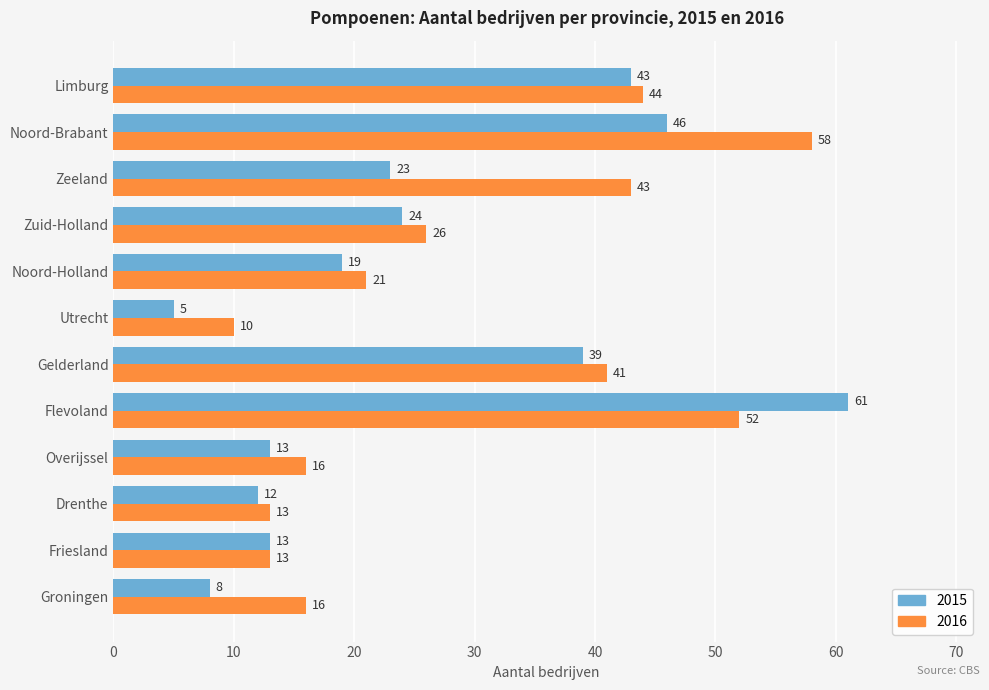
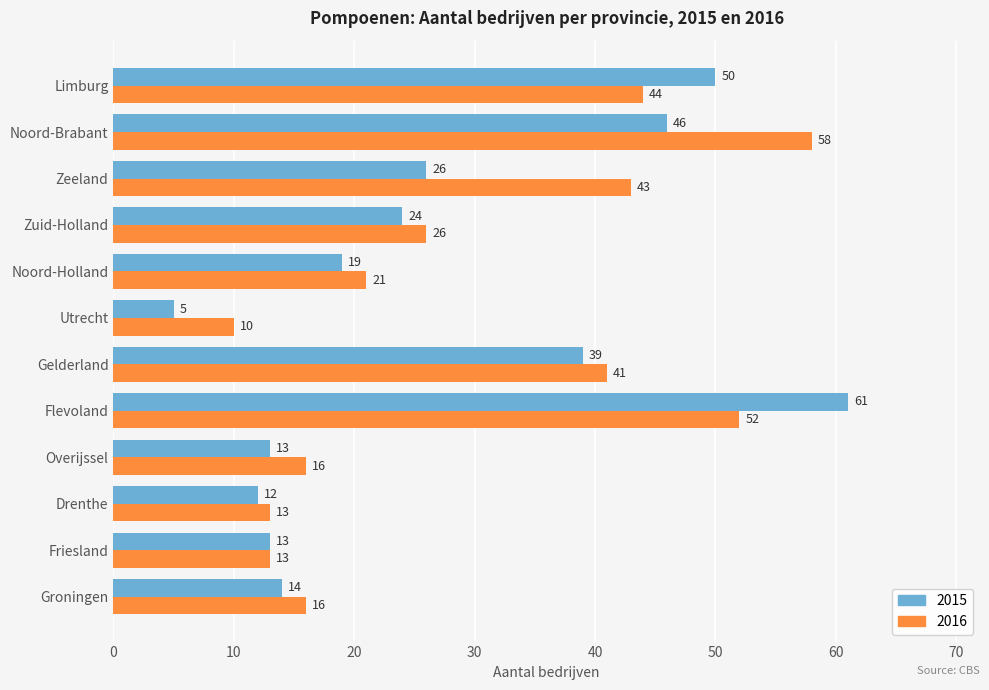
  {
    "2015": {
-     "Limburg": 43,
+     "Limburg": 50,
      "Noord-Brabant": 46,
-     "Zeeland": 23,
+     "Zeeland": 26,
      "Zuid-Holland": 24,
      "Noord-Holland": 19,
      "Utrecht": 5,
      "Gelderland": 39,
      "Flevoland": 61,
      "Overijssel": 13,
      "Drenthe": 12,
      "Friesland": 13,
-     "Groningen": 8
+     "Groningen": 14
    },
    "2016": {
      "Limburg": 44,
      "Noord-Brabant": 58,
      "Zeeland": 43,
      "Zuid-Holland": 26,
      "Noord-Holland": 21,
      "Utrecht": 10,
      "Gelderland": 41,
      "Flevoland": 52,
      "Overijssel": 16,
      "Drenthe": 13,
      "Friesland": 13,
      "Groningen": 16
    }
  }
